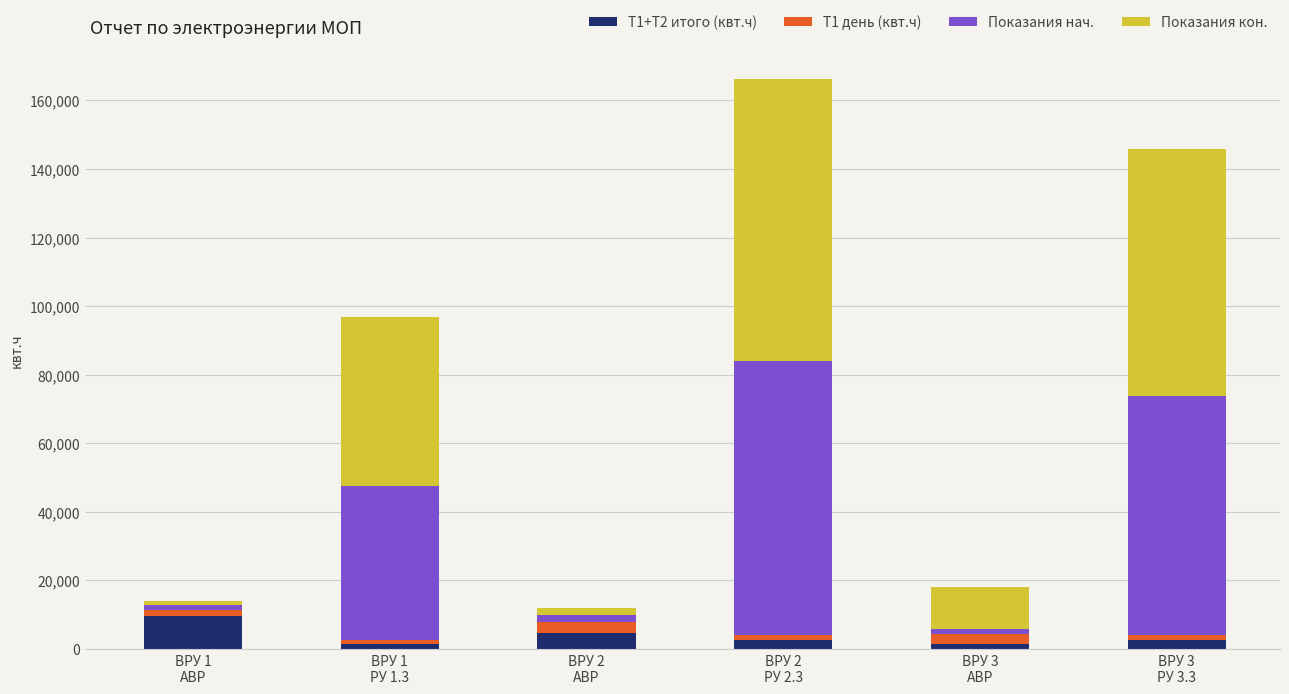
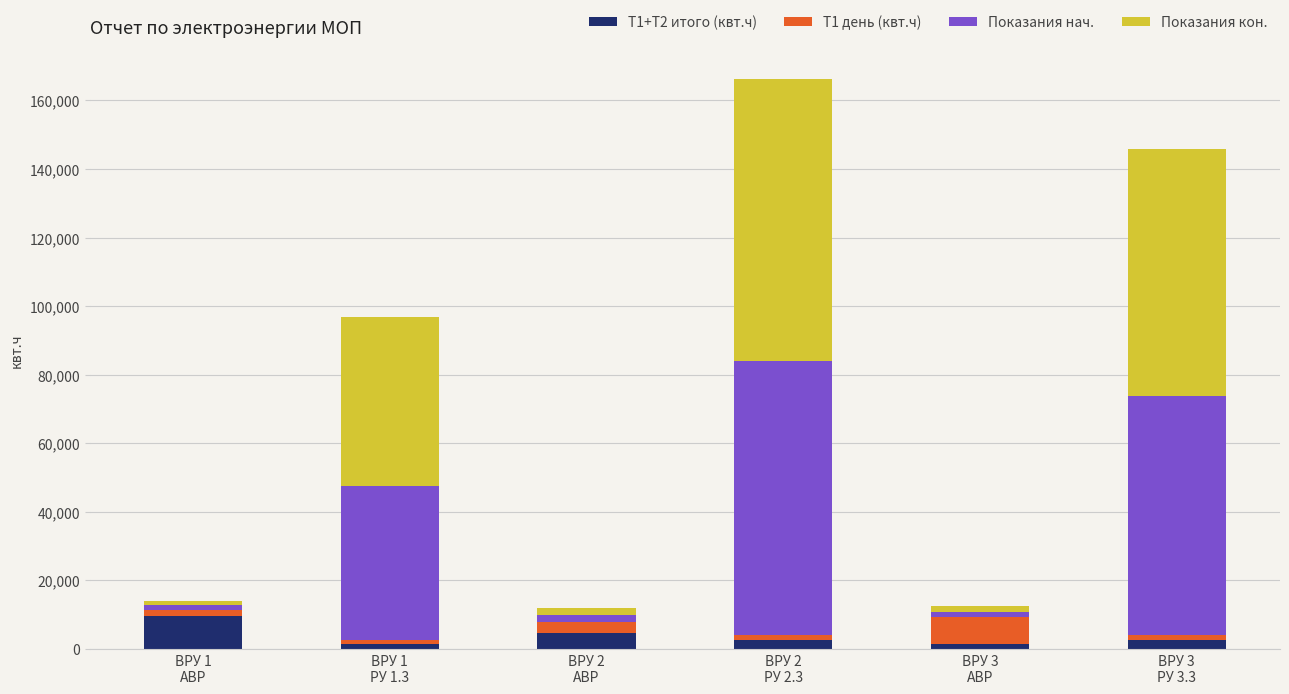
  {
    "Т1+Т2 итого (квт.ч)": {
      "ВРУ 1 АВР": "10,000",
      "ВРУ 1 РУ 1.3": "2,000",
      "ВРУ 2 АВР": "5,000",
      "ВРУ 2 РУ 2.3": "3,000",
      "ВРУ 3 АВР": "1,000",
      "ВРУ 3 РУ 3.3": "2,000"
    },
    "Т1 день (квт.ч)": {
      "ВРУ 1 АВР": "2,000",
      "ВРУ 1 РУ 1.3": "1,000",
      "ВРУ 2 АВР": "3,000",
      "ВРУ 2 РУ 2.3": "2,000",
-     "ВРУ 3 АВР": "3,000",
+     "ВРУ 3 АВР": "8,000",
      "ВРУ 3 РУ 3.3": "2,000"
    },
    "Показания нач.": {
      "ВРУ 1 АВР": "1,000",
      "ВРУ 1 РУ 1.3": "45,000",
      "ВРУ 2 АВР": "2,000",
      "ВРУ 2 РУ 2.3": "80,000",
      "ВРУ 3 АВР": "2,000",
      "ВРУ 3 РУ 3.3": "70,000"
    },
    "Показания кон.": {
      "ВРУ 1 АВР": "1,000",
      "ВРУ 1 РУ 1.3": "49,000",
      "ВРУ 2 АВР": "2,000",
      "ВРУ 2 РУ 2.3": "82,000",
-     "ВРУ 3 АВР": "12,000",
+     "ВРУ 3 АВР": "2,000",
      "ВРУ 3 РУ 3.3": "72,000"
    }
  }
